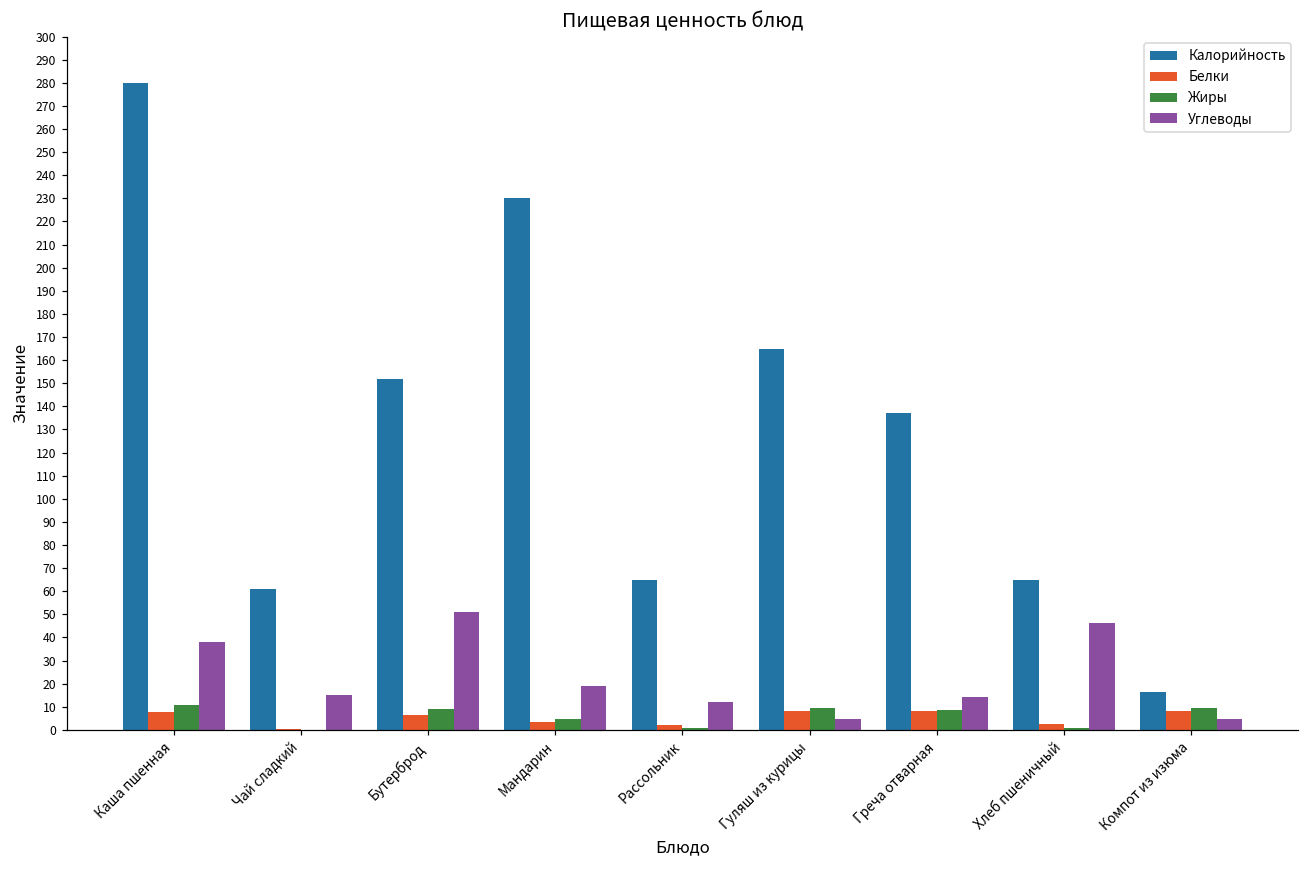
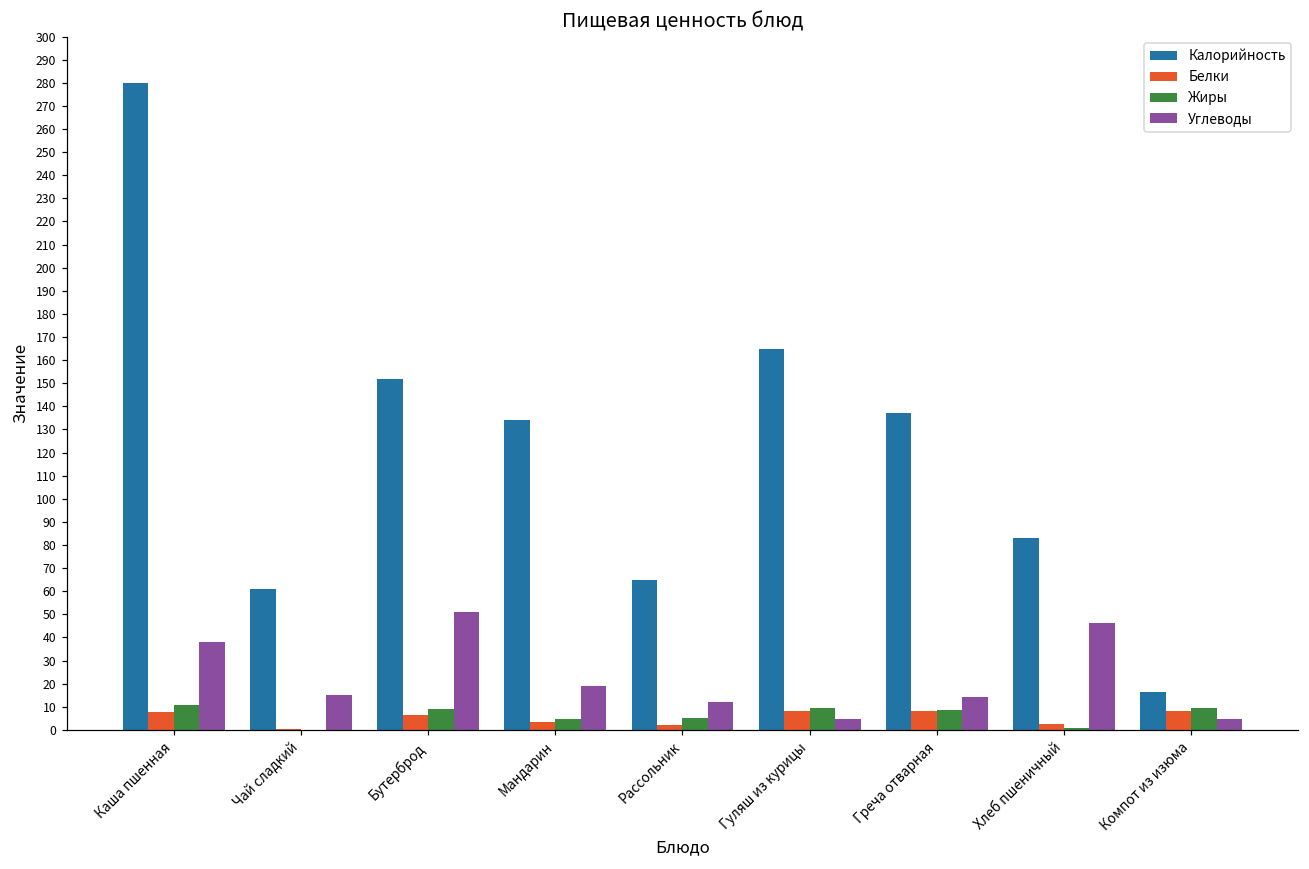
  {
    "Калорийность": {
      "Каша пшенная": 280,
      "Чай сладкий": 61,
      "Бутерброд": 152,
-     "Мандарин": 230,
+     "Мандарин": 134,
      "Рассольник": 65,
      "Гуляш из курицы": 165,
      "Греча отварная": 137,
-     "Хлеб пшеничный": 65,
+     "Хлеб пшеничный": 83,
      "Компот из изюма": 17
    },
    "Белки": {
      "Каша пшенная": 8,
      "Бутерброд": 7,
      "Мандарин": 3,
      "Рассольник": 2,
      "Гуляш из курицы": 8,
      "Греча отварная": 8,
      "Хлеб пшеничный": 3,
      "Компот из изюма": 8
    },
    "Жиры": {
      "Каша пшенная": 11,
      "Чай сладкий": 0,
      "Бутерброд": 9,
      "Мандарин": 5,
-     "Рассольник": 1,
+     "Рассольник": 5,
      "Гуляш из курицы": 9,
      "Греча отварная": 9,
      "Компот из изюма": 9
    },
    "Углеводы": {
      "Каша пшенная": 38,
      "Чай сладкий": 15,
      "Бутерброд": 51,
      "Мандарин": 19,
      "Рассольник": 12,
      "Гуляш из курицы": 5,
      "Греча отварная": 14,
      "Хлеб пшеничный": 46,
      "Компот из изюма": 5
    }
  }
